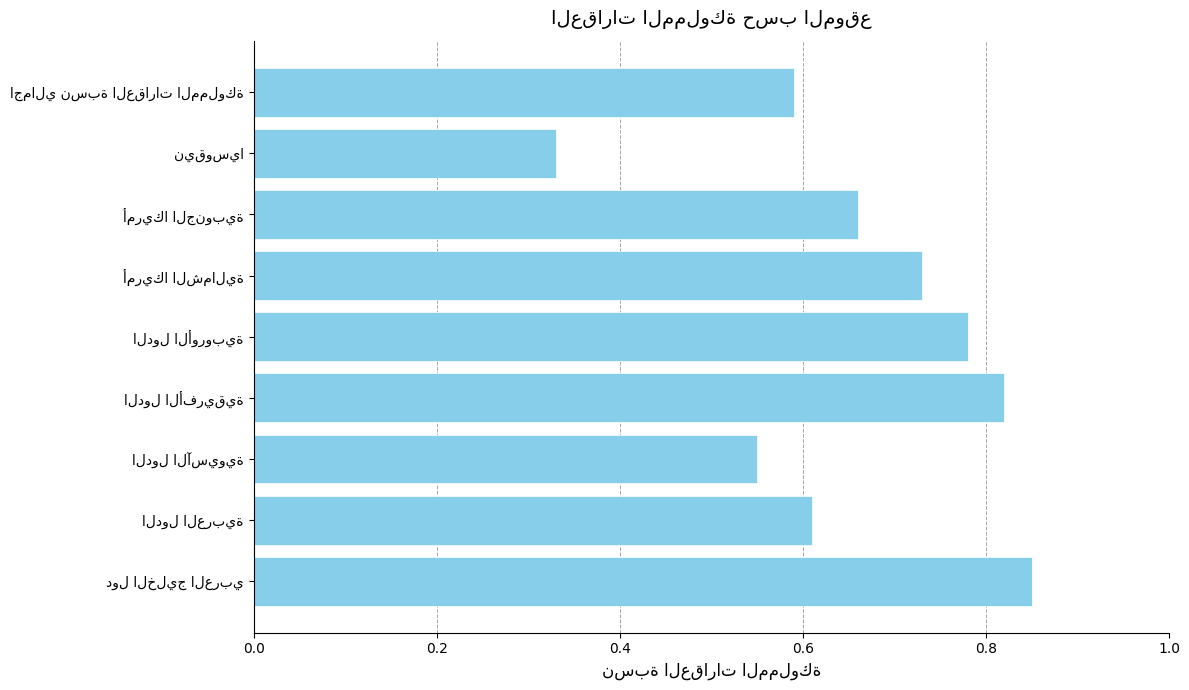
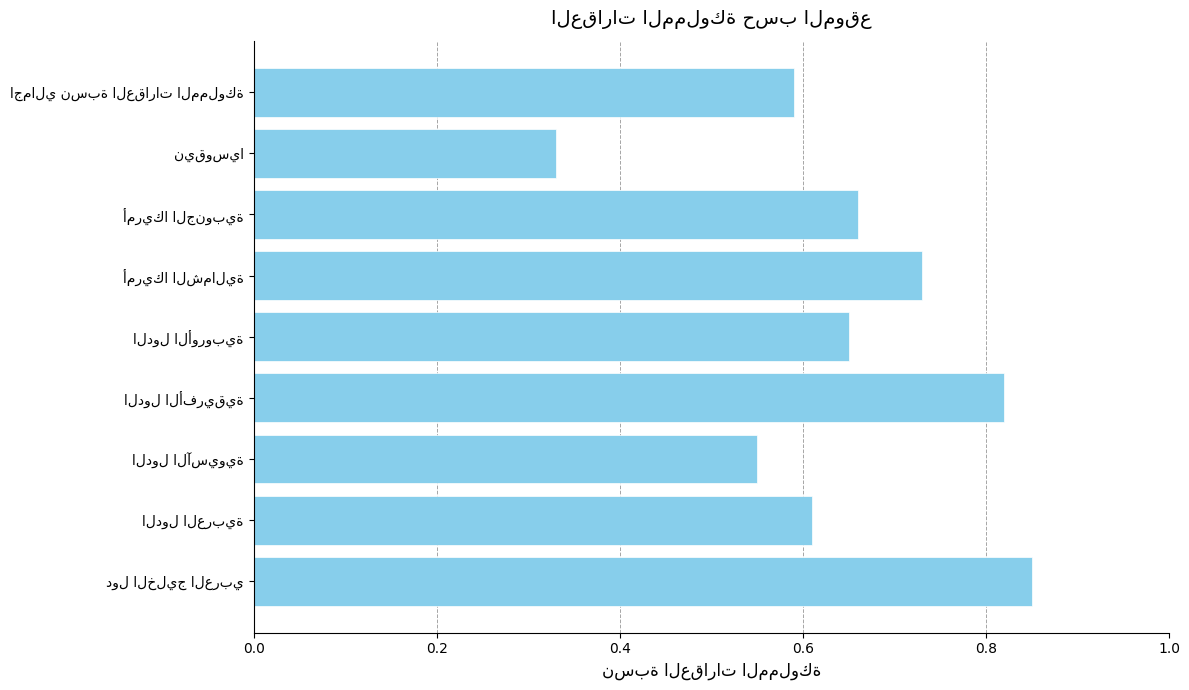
  {
    "اجمالي نسبة العقارات المملوكة": 0.59,
    "نيقوسيا": 0.33,
    "أمريكا الجنوبية": 0.66,
    "أمريكا الشمالية": 0.73,
-   "الدول الأوروبية": 0.78,
+   "الدول الأوروبية": 0.65,
    "الدول الأفريقية": 0.82,
    "الدول الآسيوية": 0.55,
    "الدول العربية": 0.61,
    "دول الخليج العربي": 0.85
  }
